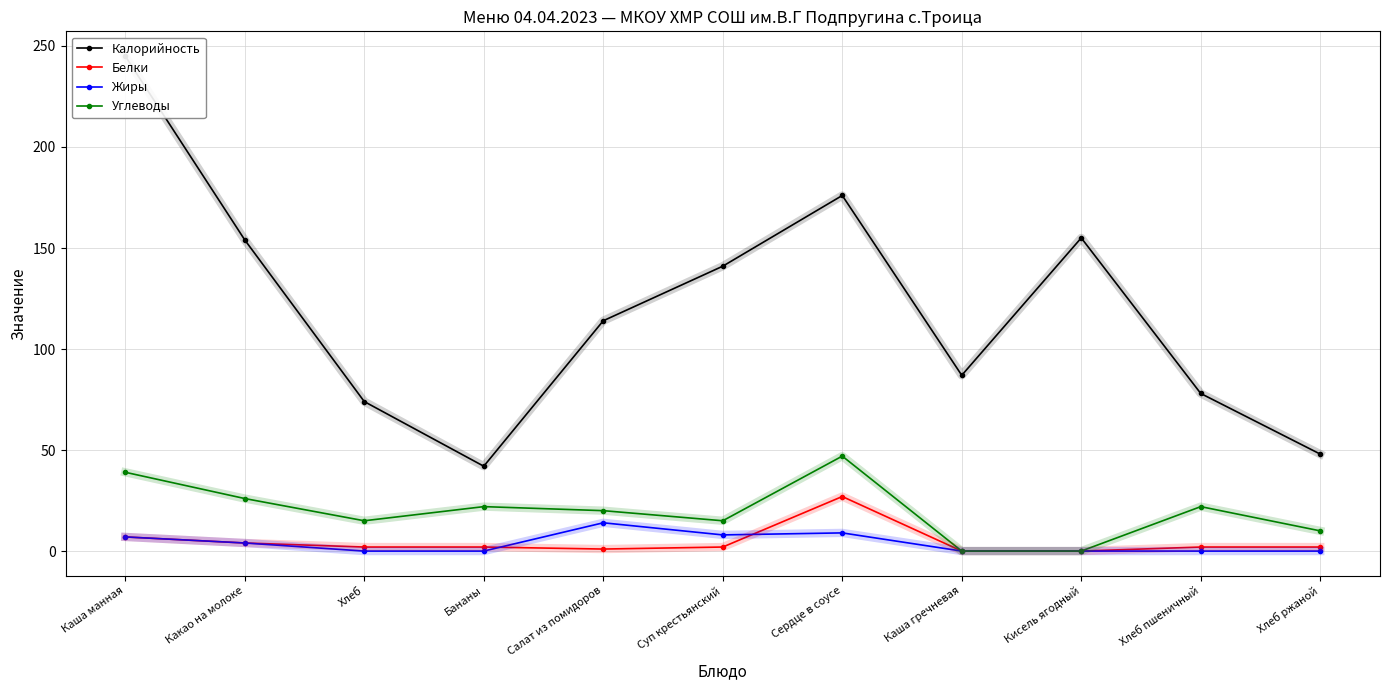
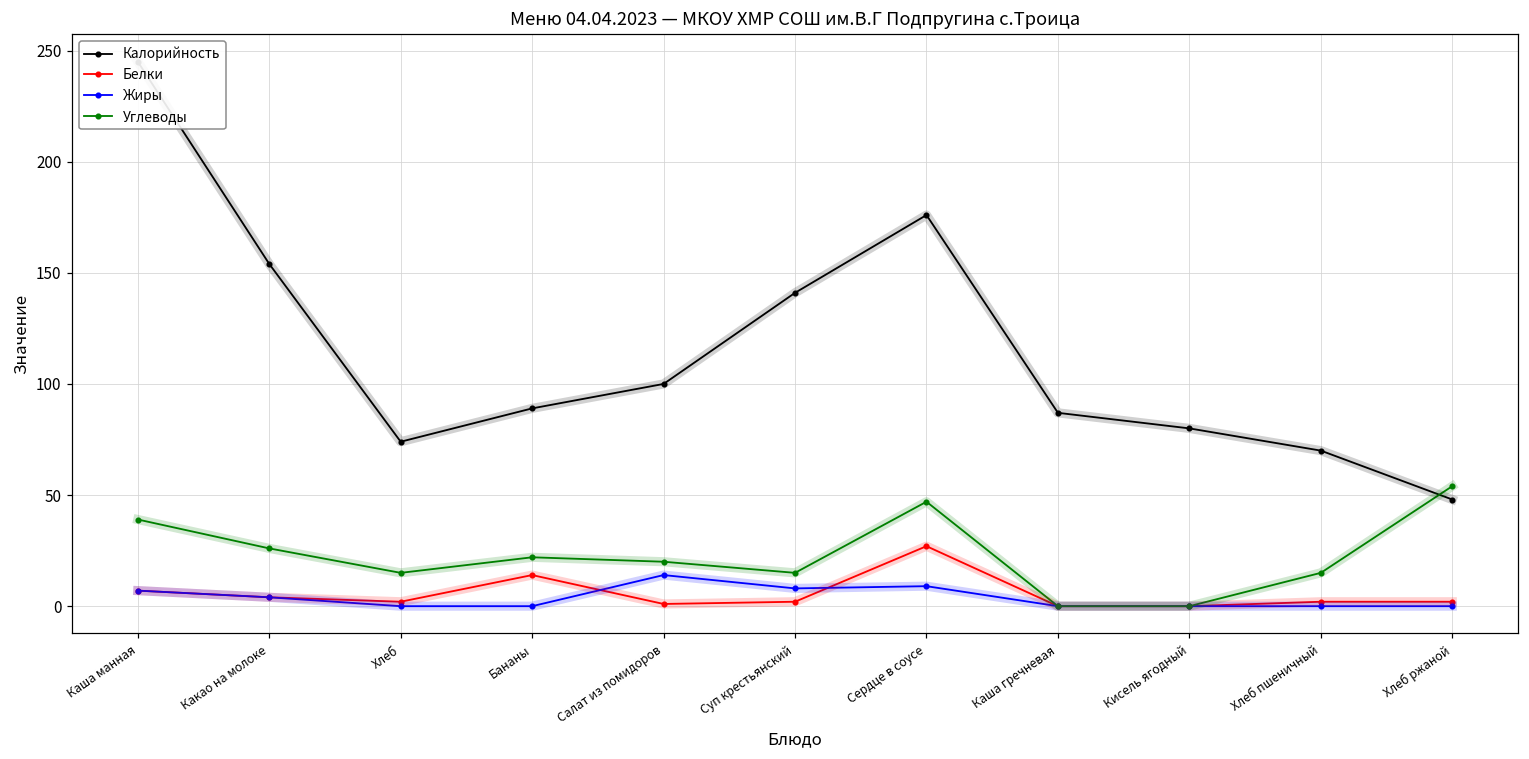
  {
    "Калорийность": {
      "Какао на молоке": 154,
      "Хлеб": 74,
-     "Бананы": 42,
-     "Салат из помидоров": 114,
+     "Бананы": 89,
+     "Салат из помидоров": 100,
      "Суп крестьянский": 141,
      "Сердце в соусе": 176,
      "Каша гречневая": 87,
-     "Кисель ягодный": 155,
-     "Хлеб пшеничный": 78,
+     "Кисель ягодный": 80,
+     "Хлеб пшеничный": 70,
      "Хлеб ржаной": 48
    },
    "Белки": {
      "Хлеб": 2,
-     "Бананы": 2,
+     "Бананы": 14,
      "Салат из помидоров": 1,
      "Суп крестьянский": 2,
      "Сердце в соусе": 27,
      "Хлеб пшеничный": 2,
      "Хлеб ржаной": 2
    },
    "Жиры": {
      "Хлеб": 0,
      "Бананы": 0,
      "Салат из помидоров": 14,
      "Суп крестьянский": 8,
      "Сердце в соусе": 9,
      "Хлеб пшеничный": 0,
      "Хлеб ржаной": 0
    },
    "Углеводы": {
      "Каша манная": 39,
      "Какао на молоке": 26,
      "Хлеб": 15,
      "Бананы": 22,
      "Салат из помидоров": 20,
      "Суп крестьянский": 15,
      "Сердце в соусе": 47,
-     "Хлеб пшеничный": 22,
-     "Хлеб ржаной": 10
+     "Хлеб пшеничный": 15,
+     "Хлеб ржаной": 54
    }
  }
